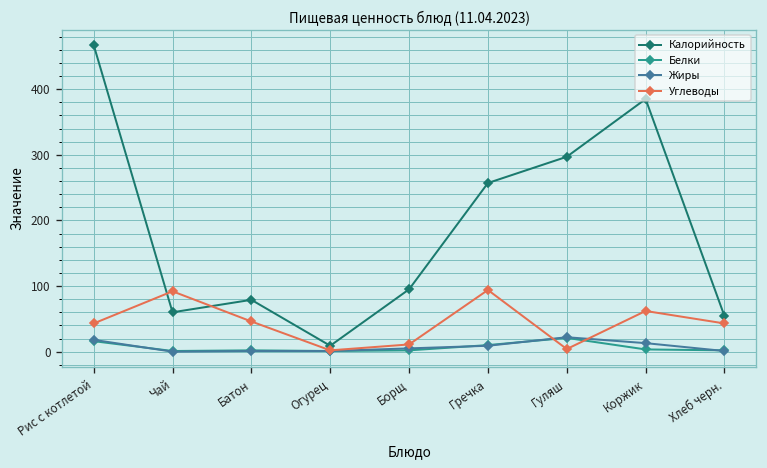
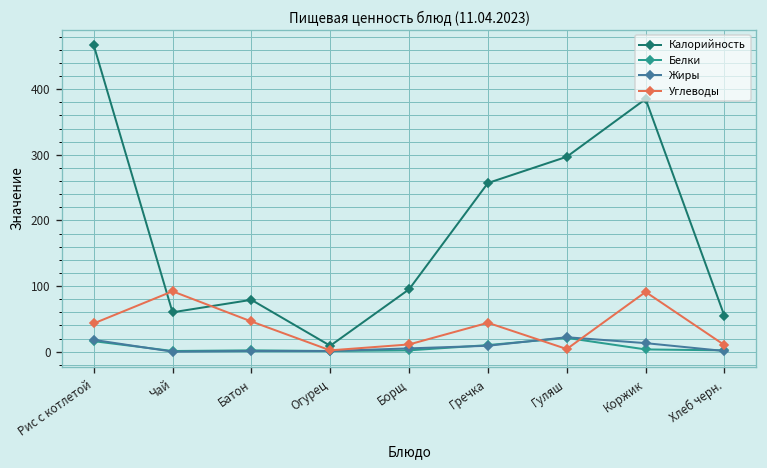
  {
    "Углеводы": {
      "Рис с котлетой": 40,
      "Чай": 90,
      "Батон": 50,
      "Борщ": 10,
-     "Гречка": 90,
+     "Гречка": 40,
      "Гуляш": 0,
-     "Коржик": 60,
-     "Хлеб черн.": 40
+     "Коржик": 90,
+     "Хлеб черн.": 10
    }
  }
